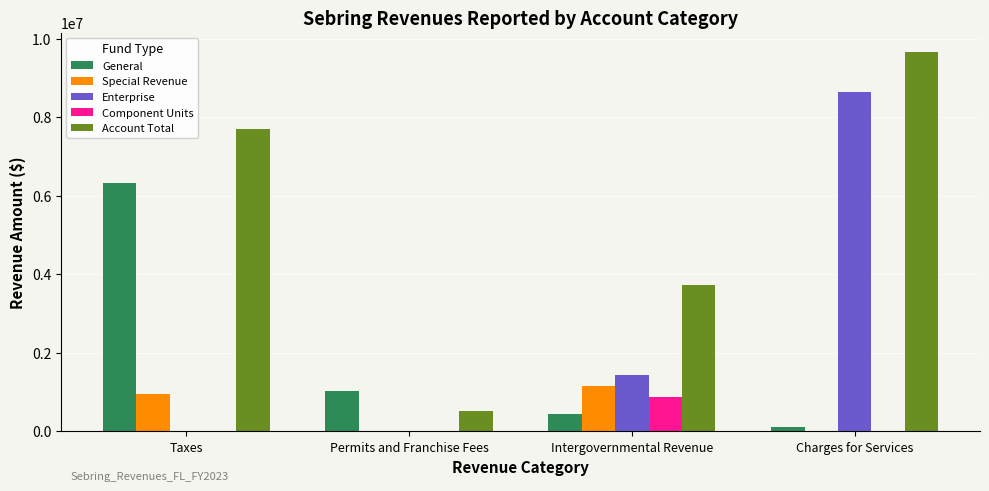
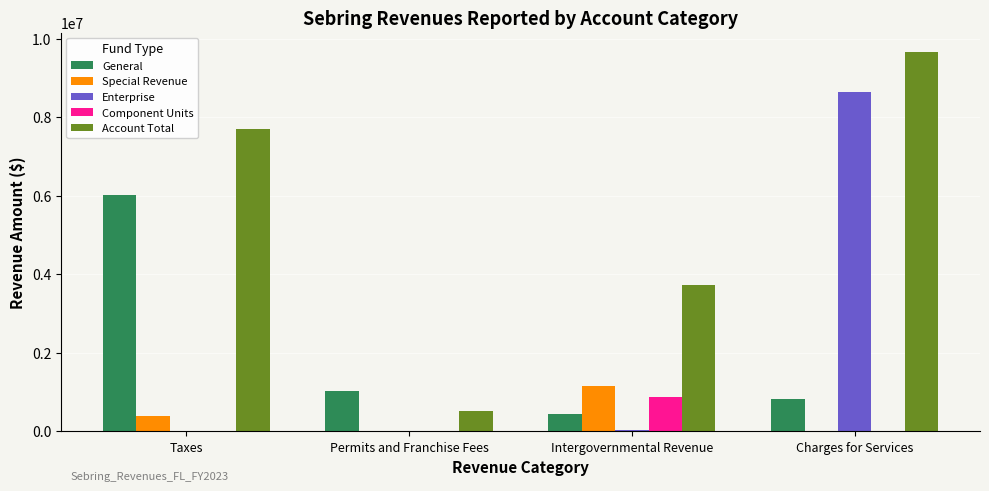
  {
    "General": {
-     "Taxes": 6300000,
+     "Taxes": 6000000,
      "Permits and Franchise Fees": 1000000,
      "Intergovernmental Revenue": 400000,
-     "Charges for Services": 100000
+     "Charges for Services": 800000
    },
    "Special Revenue": {
-     "Taxes": 900000,
+     "Taxes": 400000,
      "Permits and Franchise Fees": 0,
      "Intergovernmental Revenue": 1200000,
      "Charges for Services": 0
    },
    "Enterprise": {
      "Taxes": 0,
      "Permits and Franchise Fees": 0,
-     "Intergovernmental Revenue": 1400000,
+     "Intergovernmental Revenue": 0,
      "Charges for Services": 8700000
    },
    "Component Units": {
      "Taxes": 0,
      "Permits and Franchise Fees": 0,
      "Intergovernmental Revenue": 900000,
      "Charges for Services": 0
    },
    "Account Total": {
      "Taxes": 7700000,
      "Permits and Franchise Fees": 500000,
      "Intergovernmental Revenue": 3700000,
      "Charges for Services": 9700000
    }
  }
